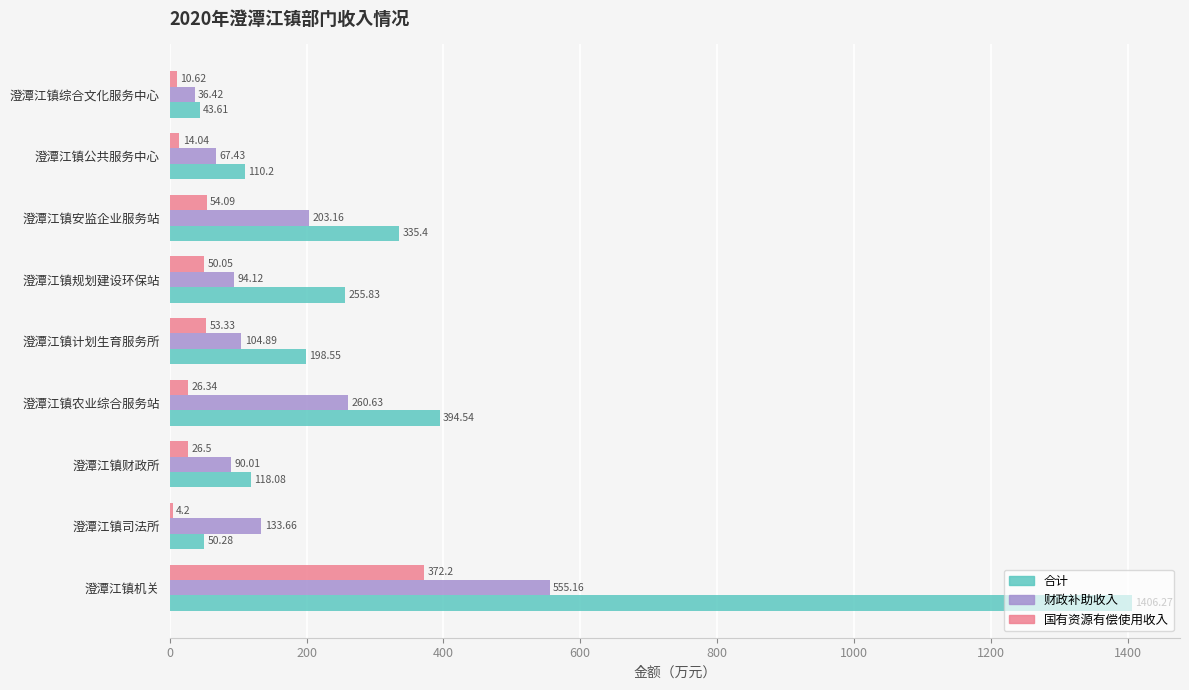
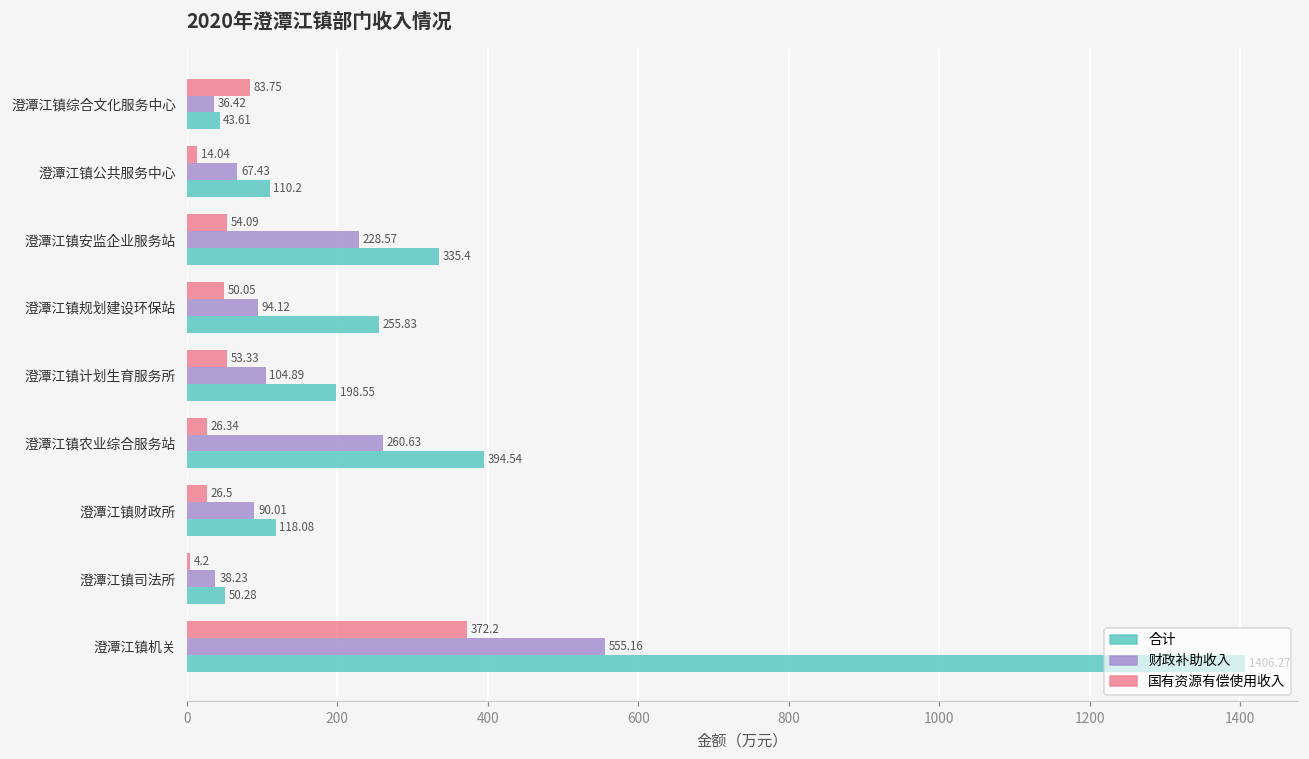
  {
    "合计": {
      "澄潭江镇综合文化服务中心": 43.61,
      "澄潭江镇公共服务中心": 110.2,
      "澄潭江镇安监企业服务站": 335.4,
      "澄潭江镇规划建设环保站": 255.83,
      "澄潭江镇计划生育服务所": 198.55,
      "澄潭江镇农业综合服务站": 394.54,
      "澄潭江镇财政所": 118.08,
      "澄潭江镇司法所": 50.28
    },
    "财政补助收入": {
      "澄潭江镇综合文化服务中心": 36.42,
      "澄潭江镇公共服务中心": 67.43,
-     "澄潭江镇安监企业服务站": 203.16,
+     "澄潭江镇安监企业服务站": 228.57,
      "澄潭江镇规划建设环保站": 94.12,
      "澄潭江镇计划生育服务所": 104.89,
      "澄潭江镇农业综合服务站": 260.63,
      "澄潭江镇财政所": 90.01,
-     "澄潭江镇司法所": 133.66,
+     "澄潭江镇司法所": 38.23,
      "澄潭江镇机关": 555.16
    },
    "国有资源有偿使用收入": {
-     "澄潭江镇综合文化服务中心": 10.62,
+     "澄潭江镇综合文化服务中心": 83.75,
      "澄潭江镇公共服务中心": 14.04,
      "澄潭江镇安监企业服务站": 54.09,
      "澄潭江镇规划建设环保站": 50.05,
      "澄潭江镇计划生育服务所": 53.33,
      "澄潭江镇农业综合服务站": 26.34,
      "澄潭江镇财政所": 26.5,
      "澄潭江镇司法所": 4.2,
      "澄潭江镇机关": 372.2
    }
  }
